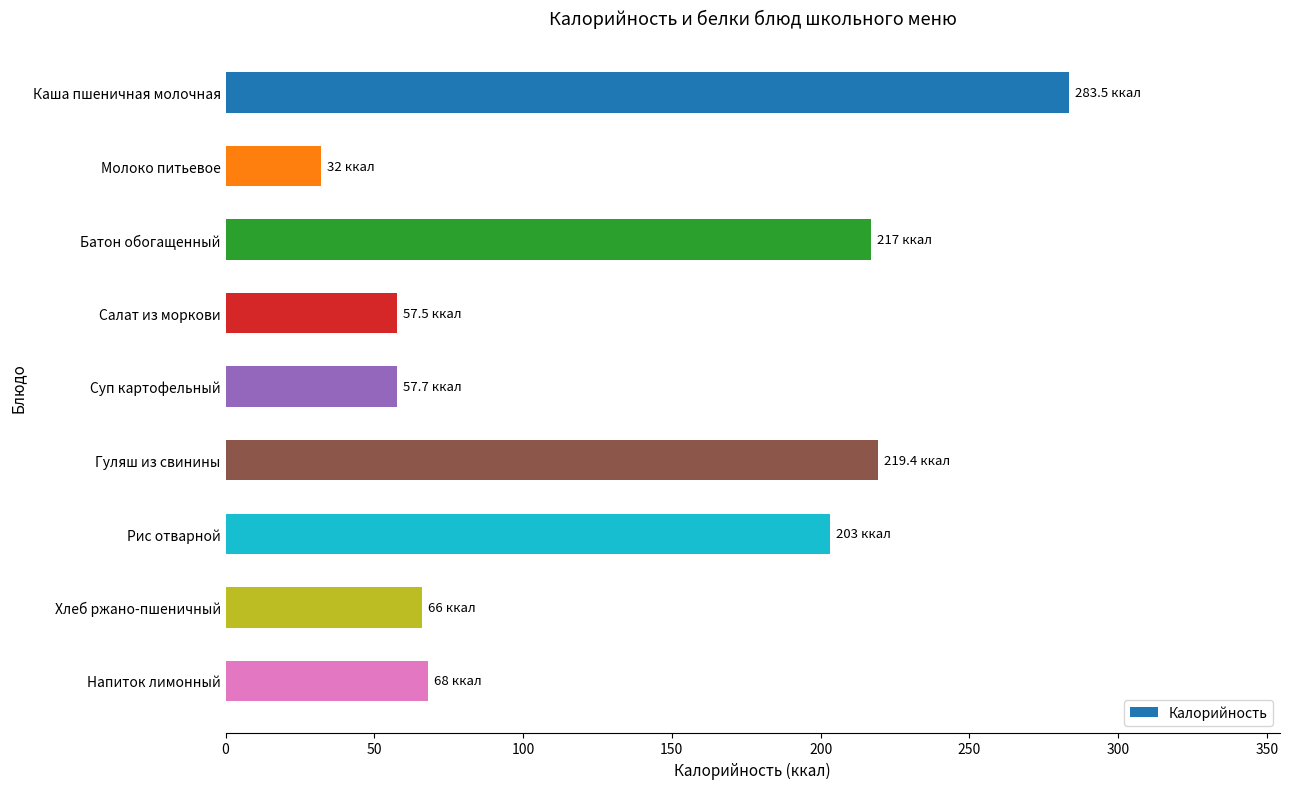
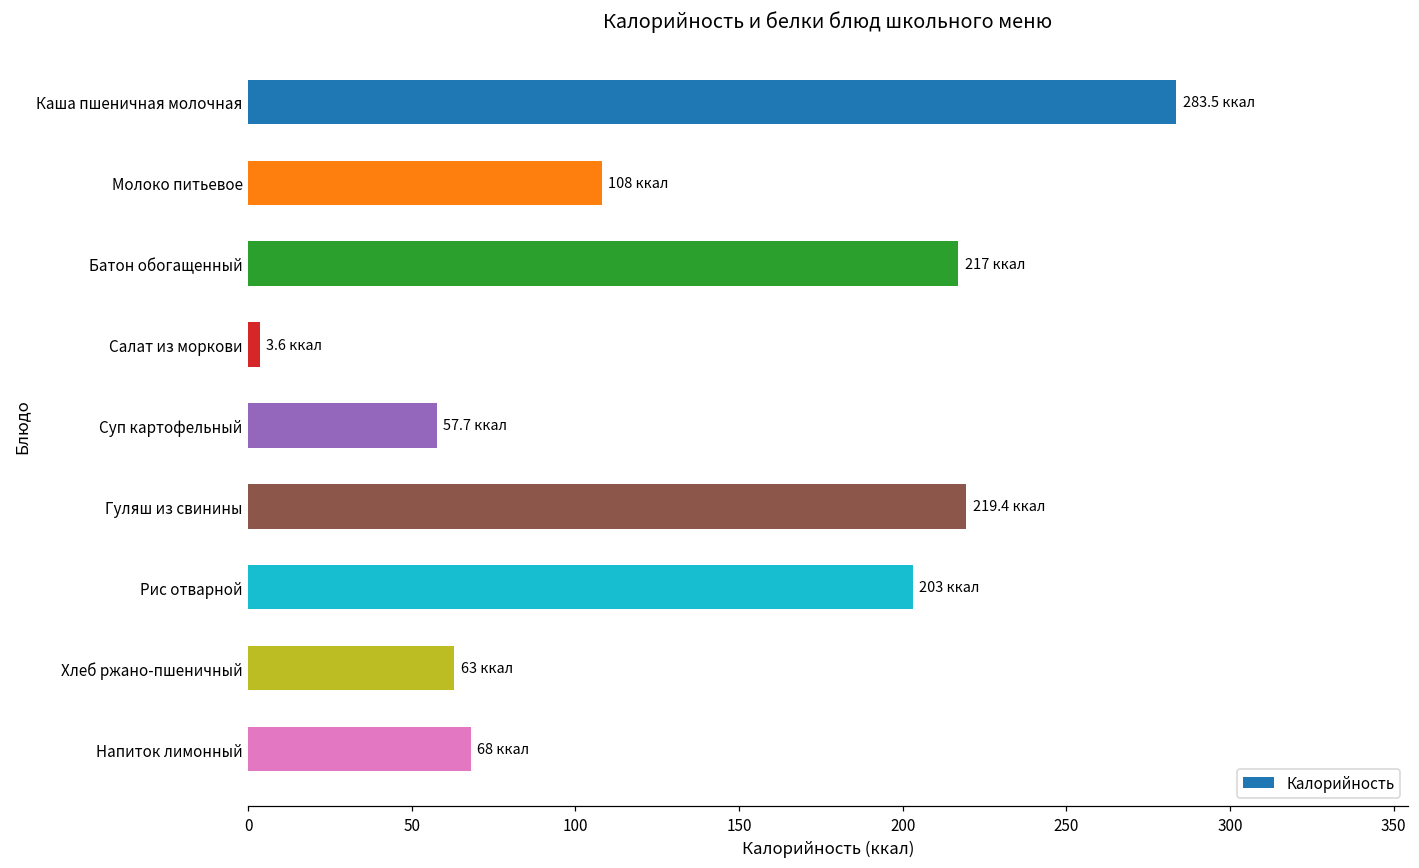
  {
    "Каша пшеничная молочная": 283.5,
-   "Молоко питьевое": 32,
+   "Молоко питьевое": 108,
    "Батон обогащенный": 217,
-   "Салат из моркови": 57.5,
+   "Салат из моркови": 3.6,
    "Суп картофельный": 57.7,
    "Гуляш из свинины": 219.4,
    "Рис отварной": 203,
-   "Хлеб ржано-пшеничный": 66,
+   "Хлеб ржано-пшеничный": 63,
    "Напиток лимонный": 68
  }
